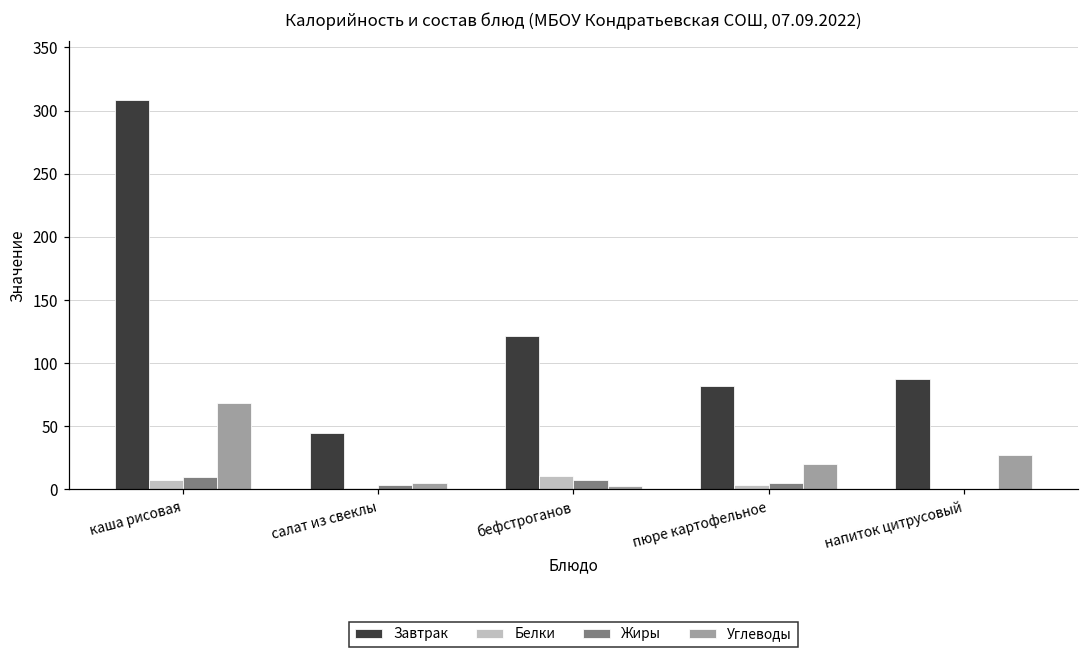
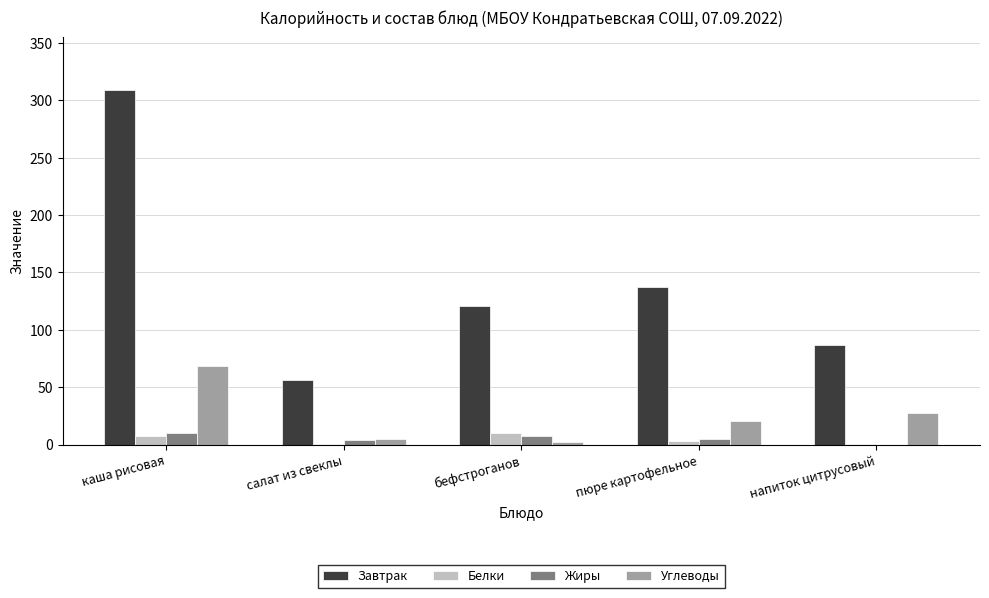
  {
    "Завтрак": {
      "каша рисовая": 309,
-     "салат из свеклы": 45,
+     "салат из свеклы": 56,
      "бефстроганов": 121,
-     "пюре картофельное": 82,
+     "пюре картофельное": 137,
      "напиток цитрусовый": 87
    }
  }
